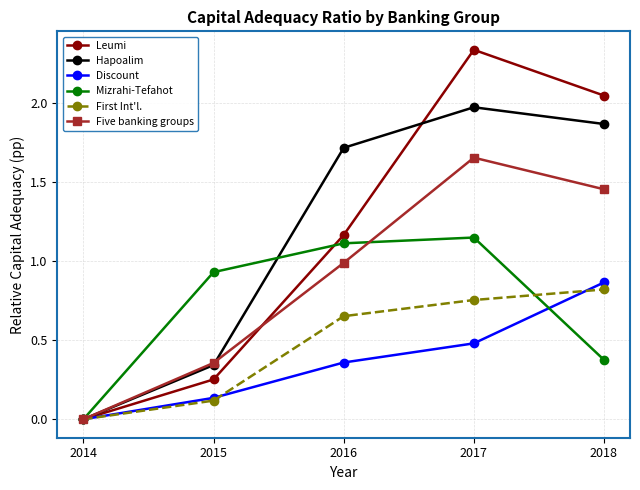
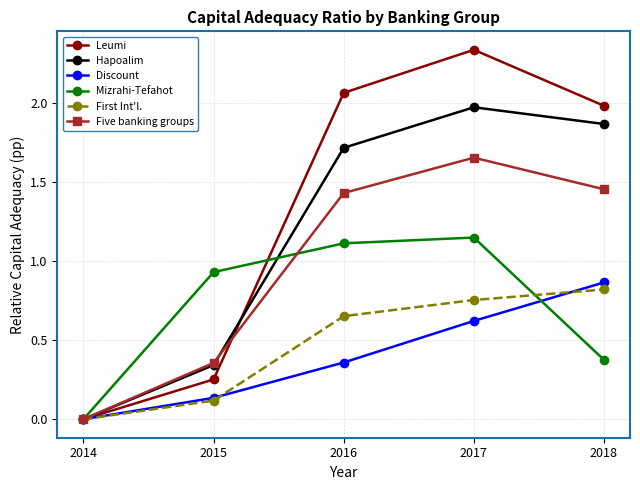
  {
    "Leumi": {
      "2015": 0.25,
-     "2016": 1.17,
+     "2016": 2.06,
      "2017": 2.34,
-     "2018": 2.05
+     "2018": 1.98
    },
    "Hapoalim": {
      "2016": 1.72,
      "2017": 1.97,
      "2018": 1.87
    },
    "Discount": {
      "2015": 0.14,
      "2016": 0.36,
-     "2017": 0.48,
+     "2017": 0.62,
      "2018": 0.87
    },
    "Mizrahi-Tefahot": {
      "2015": 0.93,
      "2016": 1.11,
      "2017": 1.15,
      "2018": 0.38
    },
    "First Int'l.": {
      "2015": 0.12,
      "2016": 0.65,
      "2017": 0.75,
      "2018": 0.82
    },
    "Five banking groups": {
-     "2016": 0.99,
+     "2016": 1.43,
      "2017": 1.65,
      "2018": 1.45
    }
  }
